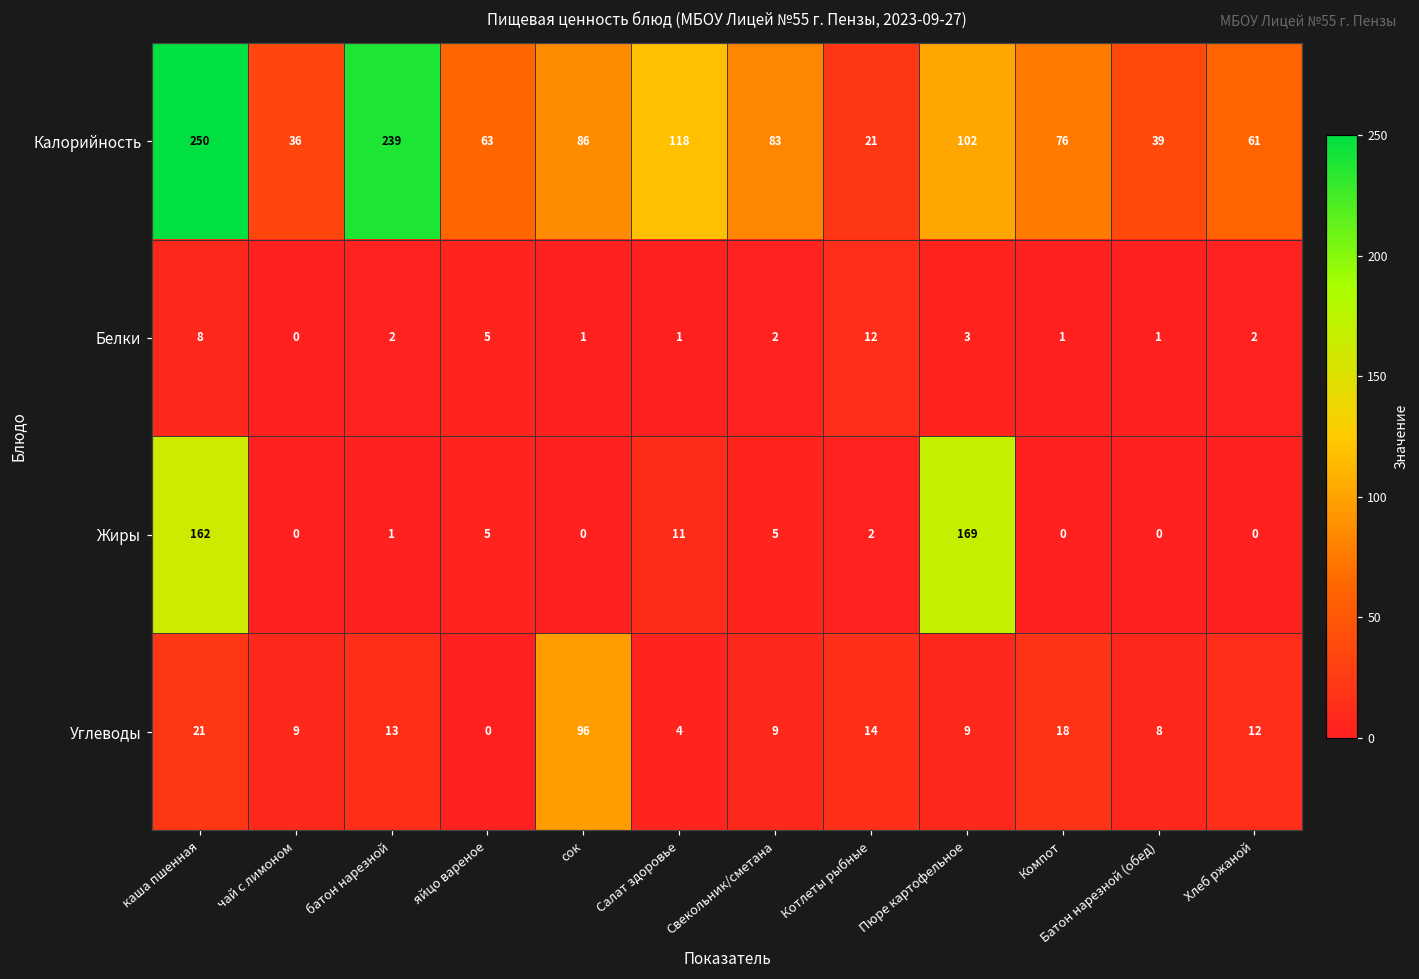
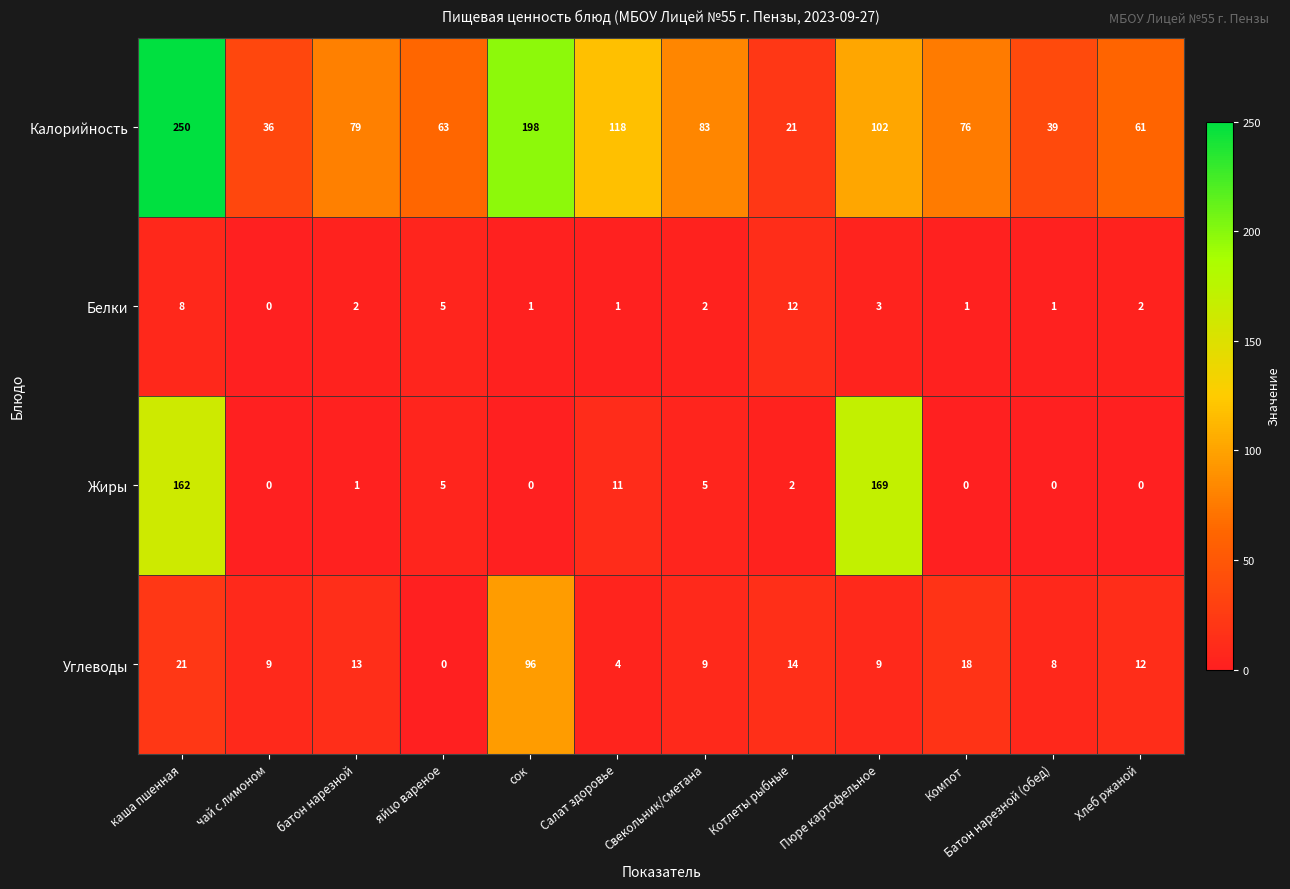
  {
    "Калорийность": {
      "каша пшенная": 250,
      "чай с лимоном": 36,
-     "батон нарезной": 239,
+     "батон нарезной": 79,
      "яйцо вареное": 63,
-     "сок": 86,
+     "сок": 198,
      "Салат здоровье": 118,
      "Свекольник/сметана": 83,
      "Котлеты рыбные": 21,
      "Пюре картофельное": 102,
      "Компот": 76,
      "Батон нарезной (обед)": 39,
      "Хлеб ржаной": 61
    },
    "Белки": {
      "каша пшенная": 8,
      "чай с лимоном": 0,
      "батон нарезной": 2,
      "яйцо вареное": 5,
      "сок": 1,
      "Салат здоровье": 1,
      "Свекольник/сметана": 2,
      "Котлеты рыбные": 12,
      "Пюре картофельное": 3,
      "Компот": 1,
      "Батон нарезной (обед)": 1,
      "Хлеб ржаной": 2
    },
    "Жиры": {
      "каша пшенная": 162,
      "чай с лимоном": 0,
      "батон нарезной": 1,
      "яйцо вареное": 5,
      "сок": 0,
      "Салат здоровье": 11,
      "Свекольник/сметана": 5,
      "Котлеты рыбные": 2,
      "Пюре картофельное": 169,
      "Компот": 0,
      "Батон нарезной (обед)": 0,
      "Хлеб ржаной": 0
    },
    "Углеводы": {
      "каша пшенная": 21,
      "чай с лимоном": 9,
      "батон нарезной": 13,
      "яйцо вареное": 0,
      "сок": 96,
      "Салат здоровье": 4,
      "Свекольник/сметана": 9,
      "Котлеты рыбные": 14,
      "Пюре картофельное": 9,
      "Компот": 18,
      "Батон нарезной (обед)": 8,
      "Хлеб ржаной": 12
    }
  }
